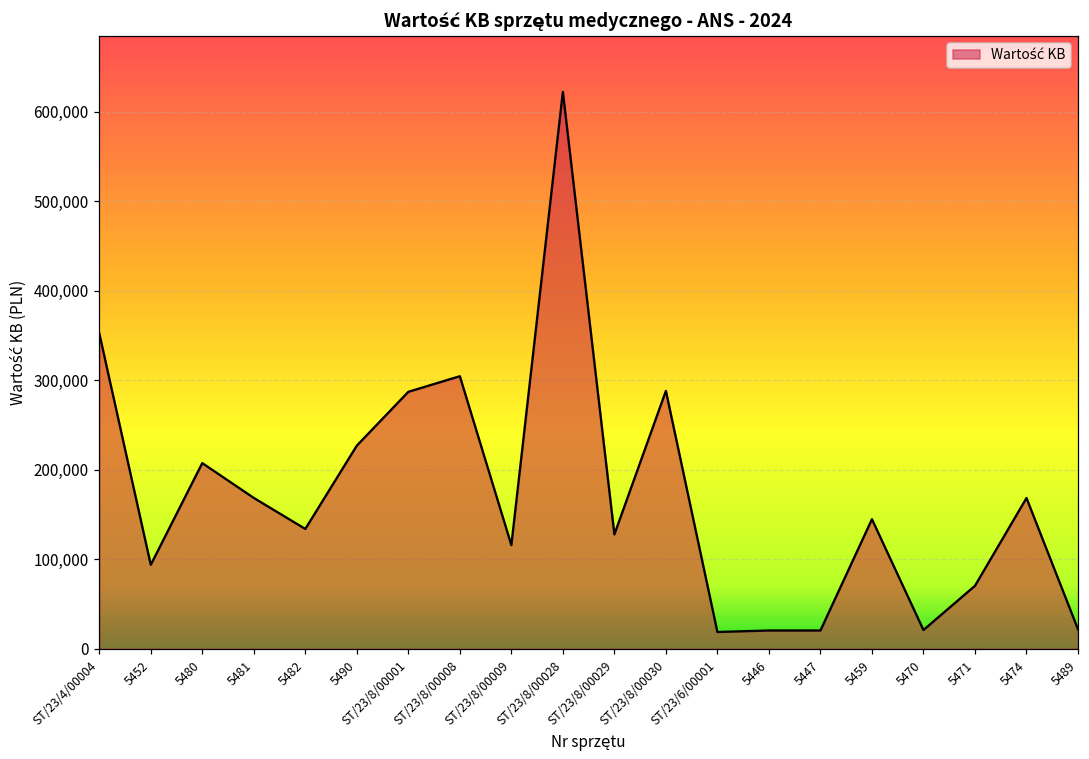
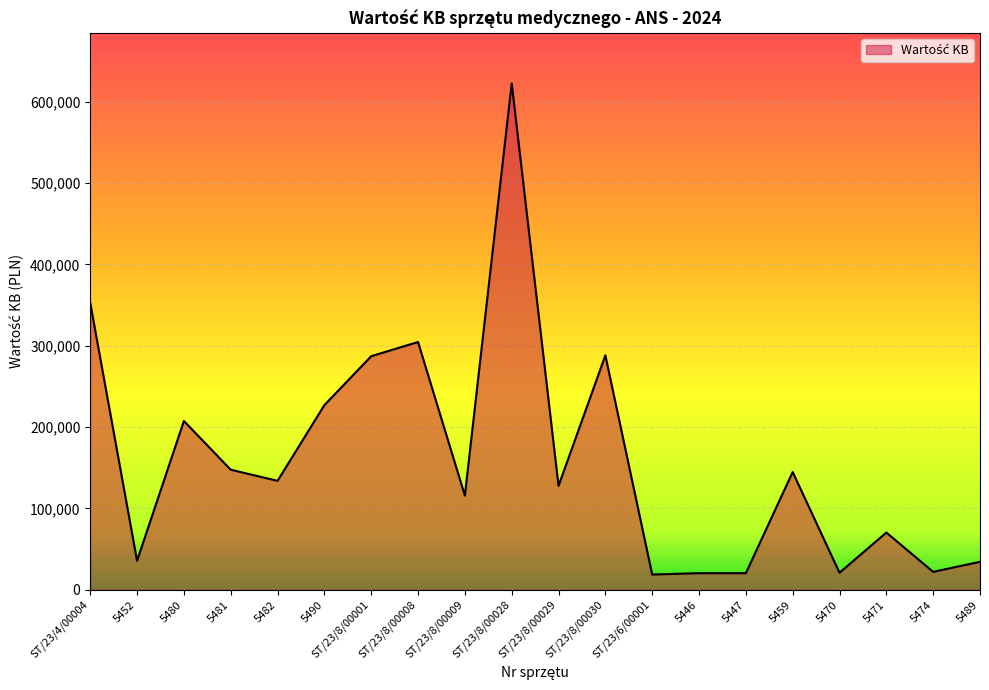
  {
    "ST/23/4/00004": "350,000",
-   "5452": "90,000",
+   "5452": "40,000",
    "5480": "210,000",
-   "5481": "170,000",
+   "5481": "150,000",
    "5482": "130,000",
    "5490": "230,000",
    "ST/23/8/00001": "290,000",
    "ST/23/8/00008": "300,000",
    "ST/23/8/00009": "120,000",
    "ST/23/8/00028": "620,000",
    "ST/23/8/00029": "130,000",
    "ST/23/8/00030": "290,000",
    "ST/23/6/00001": "20,000",
    "5446": "20,000",
    "5447": "20,000",
    "5459": "140,000",
    "5470": "20,000",
    "5471": "70,000",
-   "5474": "170,000",
-   "5489": "20,000"
+   "5474": "20,000",
+   "5489": "30,000"
  }
